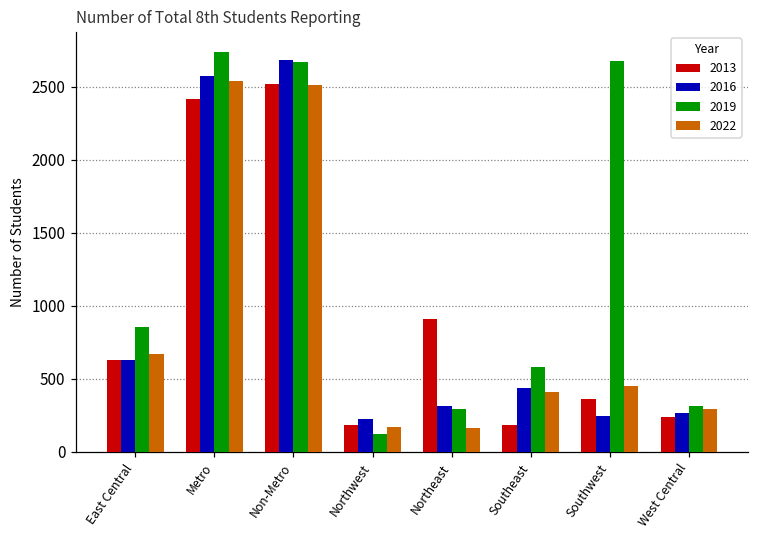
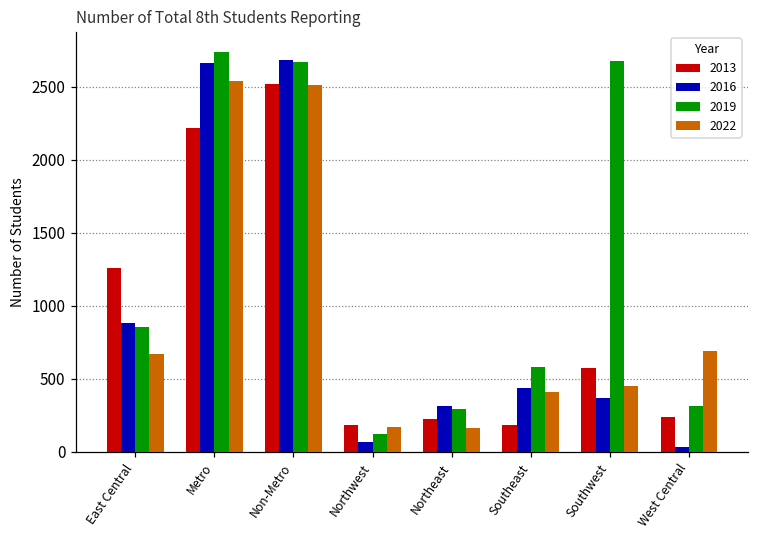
  {
    "2013": {
-     "East Central": 630,
-     "Metro": 2410,
+     "East Central": 1260,
+     "Metro": 2220,
      "Non-Metro": 2520,
      "Northwest": 190,
-     "Northeast": 910,
+     "Northeast": 220,
      "Southeast": 180,
-     "Southwest": 360,
+     "Southwest": 570,
      "West Central": 240
    },
    "2016": {
-     "East Central": 630,
-     "Metro": 2570,
+     "East Central": 890,
+     "Metro": 2660,
      "Non-Metro": 2690,
-     "Northwest": 220,
+     "Northwest": 70,
      "Northeast": 310,
      "Southeast": 440,
-     "Southwest": 250,
-     "West Central": 270
+     "Southwest": 370,
+     "West Central": 30
    },
    "2019": {
      "East Central": 850,
      "Metro": 2740,
      "Non-Metro": 2670,
      "Northwest": 120,
      "Northeast": 290,
      "Southeast": 580,
      "Southwest": 2680,
      "West Central": 310
    },
    "2022": {
      "East Central": 670,
      "Metro": 2540,
      "Non-Metro": 2510,
      "Northwest": 170,
      "Northeast": 160,
      "Southeast": 410,
      "Southwest": 450,
-     "West Central": 290
+     "West Central": 690
    }
  }
